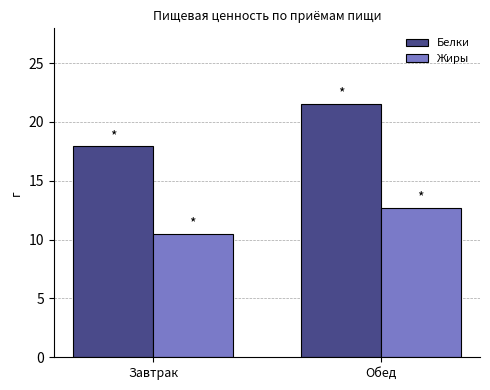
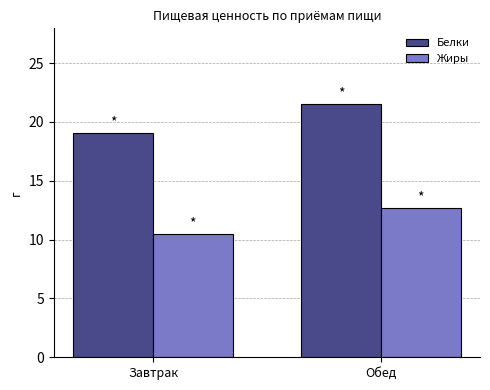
  {
    "Белки": {
-     "Завтрак": 17.9,
+     "Завтрак": 19.1,
      "Обед": 21.5
    },
    "Жиры": {
      "Завтрак": 10.5,
      "Обед": 12.7
    }
  }
